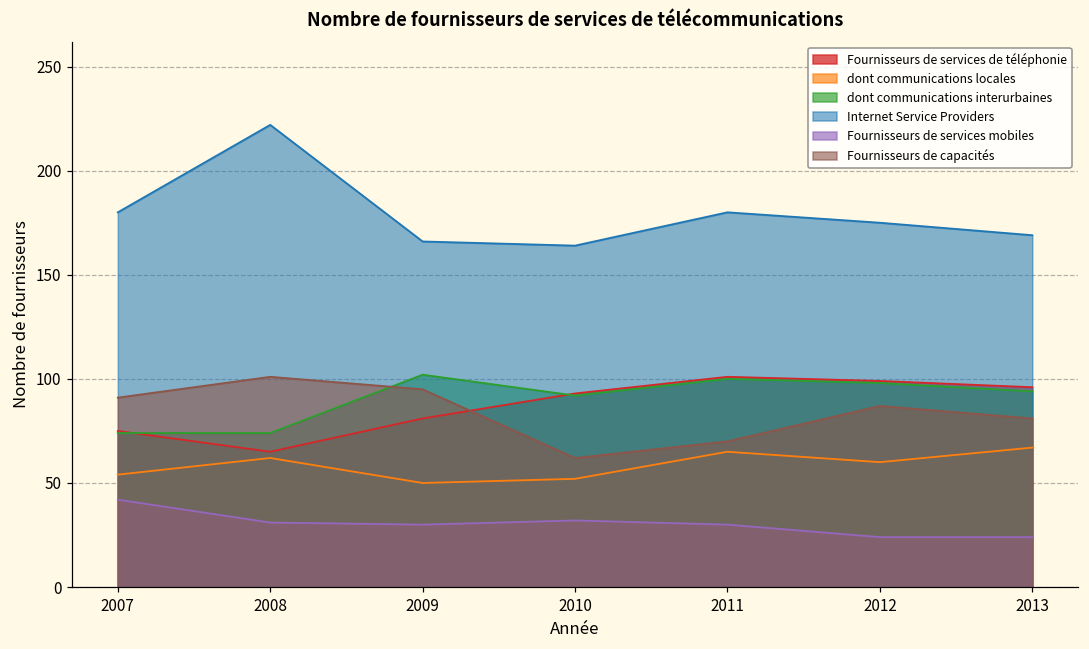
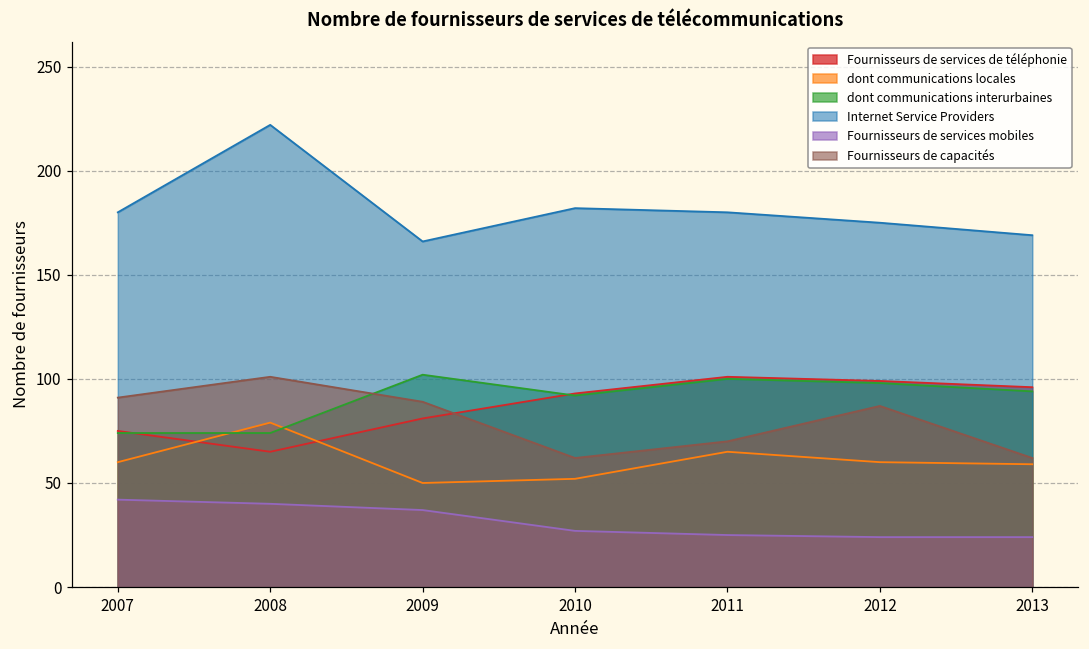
  {
    "Fournisseurs de services de téléphonie": {
      "2008": 65,
      "2009": 81,
      "2013": 96
    },
    "dont communications locales": {
-     "2007": 54,
-     "2008": 62,
+     "2007": 60,
+     "2008": 79,
      "2009": 50,
      "2010": 52,
      "2011": 65,
      "2012": 60,
-     "2013": 67
+     "2013": 59
    },
    "dont communications interurbaines": {
      "2008": 74,
      "2009": 102,
      "2013": 94
    },
    "Internet Service Providers": {
      "2007": 180,
      "2008": 222,
      "2009": 166,
-     "2010": 164,
+     "2010": 182,
      "2011": 180,
      "2012": 175,
      "2013": 169
    },
    "Fournisseurs de services mobiles": {
      "2007": 42,
-     "2008": 31,
-     "2009": 30,
-     "2010": 32,
-     "2011": 30,
+     "2008": 40,
+     "2009": 37,
+     "2010": 27,
+     "2011": 25,
      "2012": 24,
      "2013": 24
    },
    "Fournisseurs de capacités": {
      "2007": 91,
      "2008": 101,
-     "2009": 95,
+     "2009": 89,
      "2010": 62,
      "2011": 70,
      "2012": 87,
-     "2013": 81
+     "2013": 62
    }
  }
